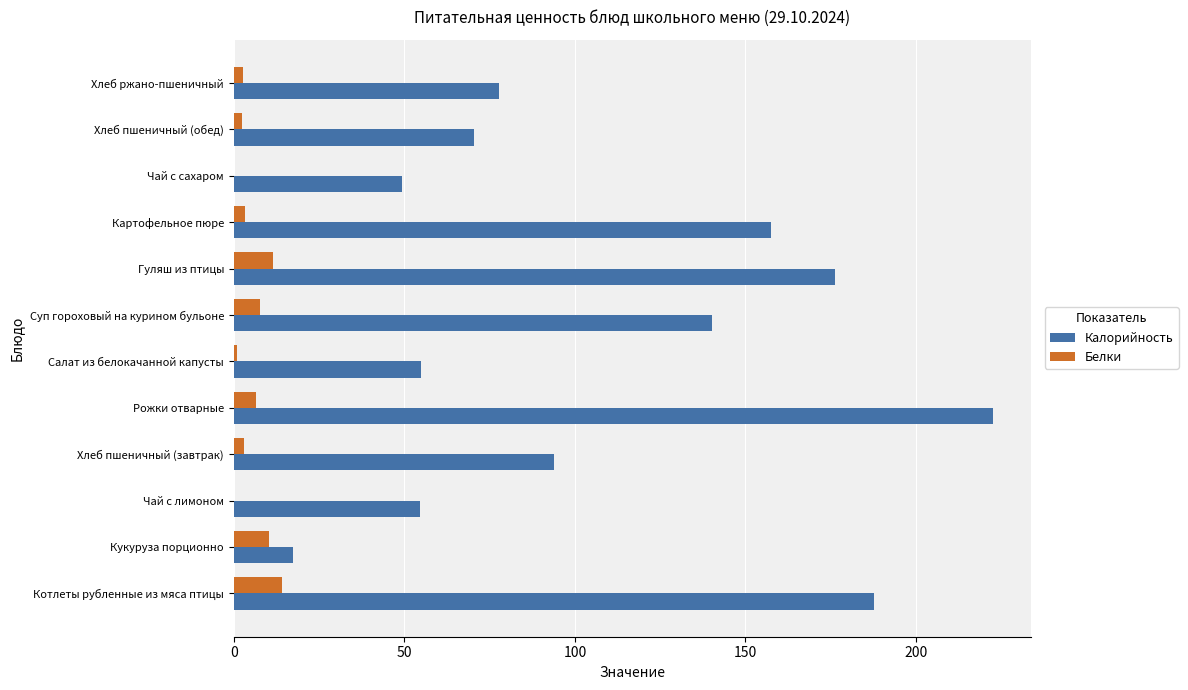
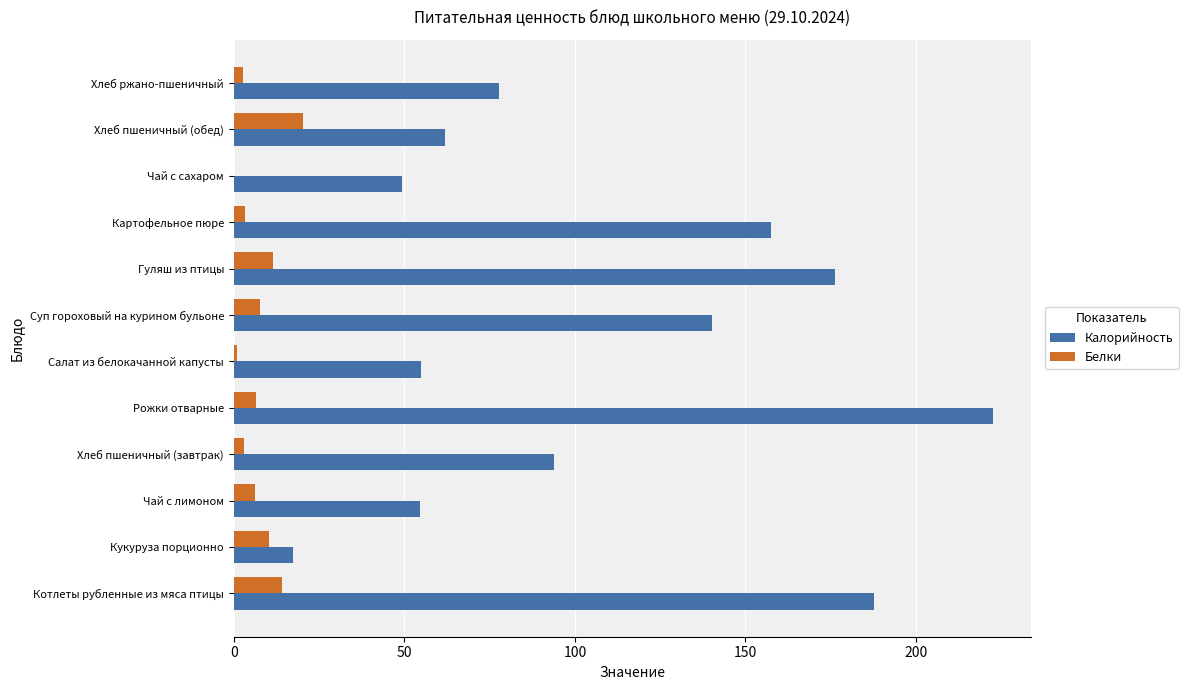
  {
    "Калорийность": {
      "Хлеб ржано-пшеничный": 78,
-     "Хлеб пшеничный (обед)": 71,
+     "Хлеб пшеничный (обед)": 62,
      "Чай с сахаром": 49,
      "Картофельное пюре": 157,
      "Гуляш из птицы": 176,
      "Суп гороховый на курином бульоне": 140,
      "Салат из белокачанной капусты": 55,
      "Рожки отварные": 223,
      "Хлеб пшеничный (завтрак)": 94,
      "Чай с лимоном": 55,
      "Кукуруза порционно": 17,
      "Котлеты рубленные из мяса птицы": 188
    },
    "Белки": {
      "Хлеб ржано-пшеничный": 3,
-     "Хлеб пшеничный (обед)": 2,
+     "Хлеб пшеничный (обед)": 20,
      "Картофельное пюре": 3,
      "Гуляш из птицы": 12,
      "Суп гороховый на курином бульоне": 8,
      "Салат из белокачанной капусты": 1,
      "Рожки отварные": 6,
      "Хлеб пшеничный (завтрак)": 3,
-     "Чай с лимоном": 0,
+     "Чай с лимоном": 6,
      "Кукуруза порционно": 10,
      "Котлеты рубленные из мяса птицы": 14
    }
  }
